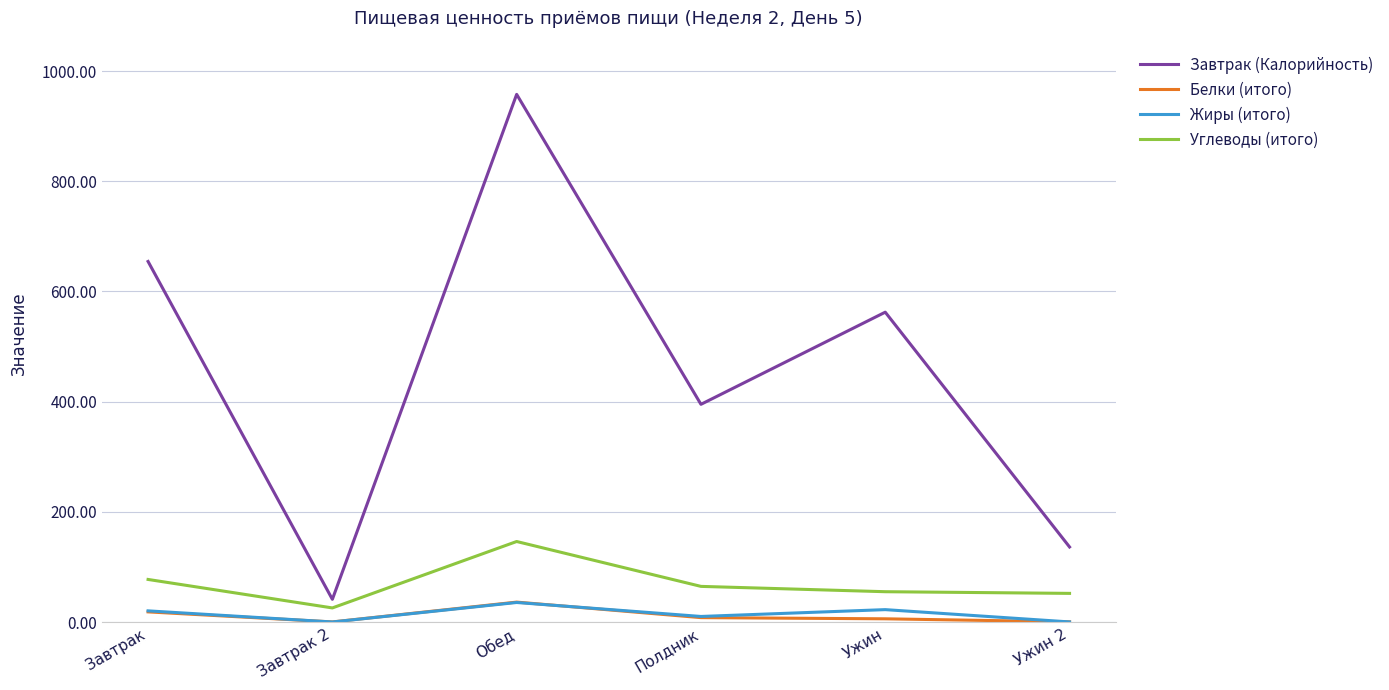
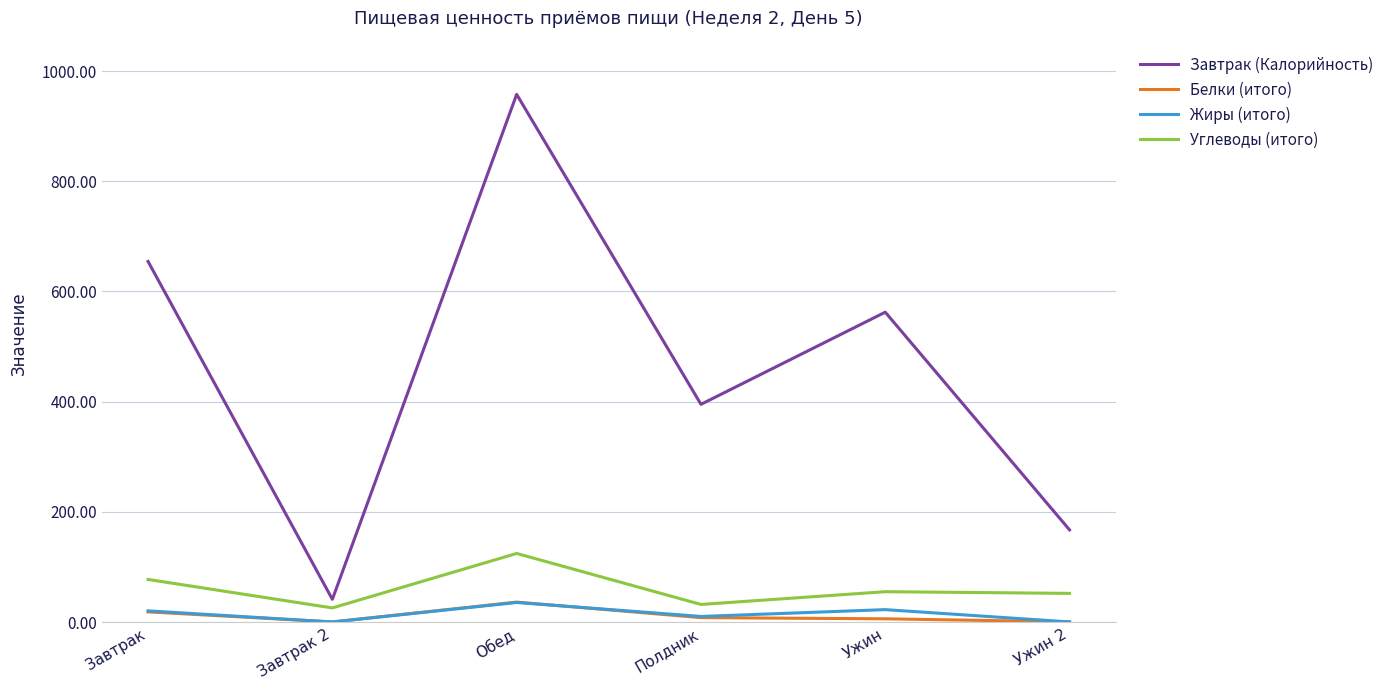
  {
    "Завтрак (Калорийность)": {
      "Завтрак": 650,
      "Завтрак 2": 40,
      "Обед": 960,
      "Полдник": 400,
      "Ужин": 560,
-     "Ужин 2": 140
+     "Ужин 2": 170
    },
    "Белки (итого)": {
      "Ужин": 10
    },
    "Жиры (итого)": {
      "Ужин": 20
    },
    "Углеводы (итого)": {
      "Завтрак": 80,
      "Завтрак 2": 30,
-     "Обед": 150,
-     "Полдник": 60,
+     "Обед": 120,
+     "Полдник": 30,
      "Ужин": 60,
      "Ужин 2": 50
    }
  }
